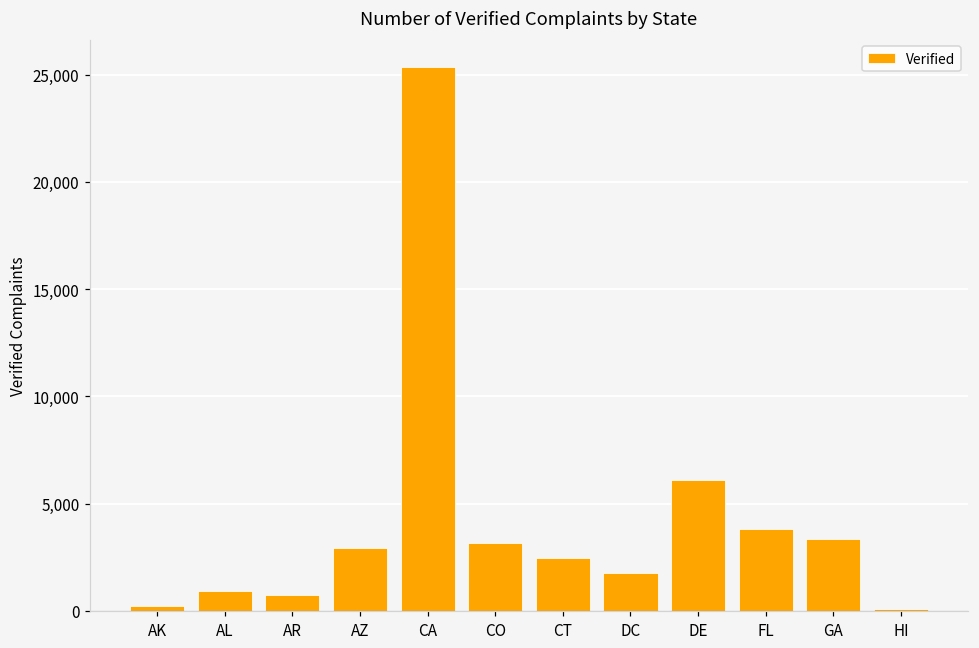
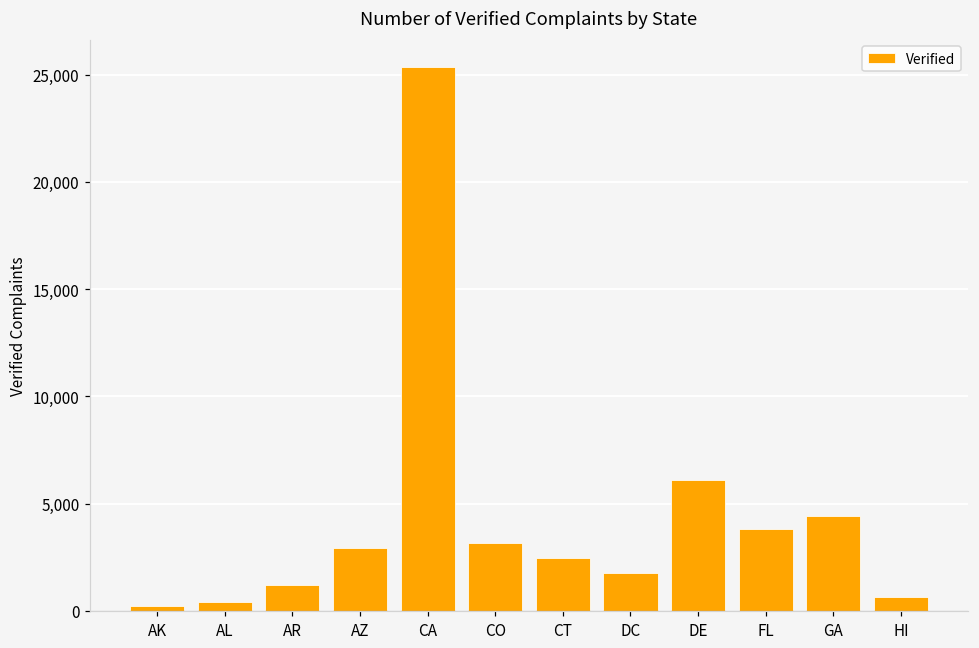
  {
    "AK": "200",
-   "AL": "900",
-   "AR": "700",
+   "AL": "400",
+   "AR": "1,200",
    "AZ": "2,900",
    "CA": "25,400",
    "CO": "3,200",
    "CT": "2,500",
    "DC": "1,800",
    "DE": "6,100",
    "FL": "3,800",
-   "GA": "3,400",
-   "HI": "100"
+   "GA": "4,400",
+   "HI": "600"
  }
